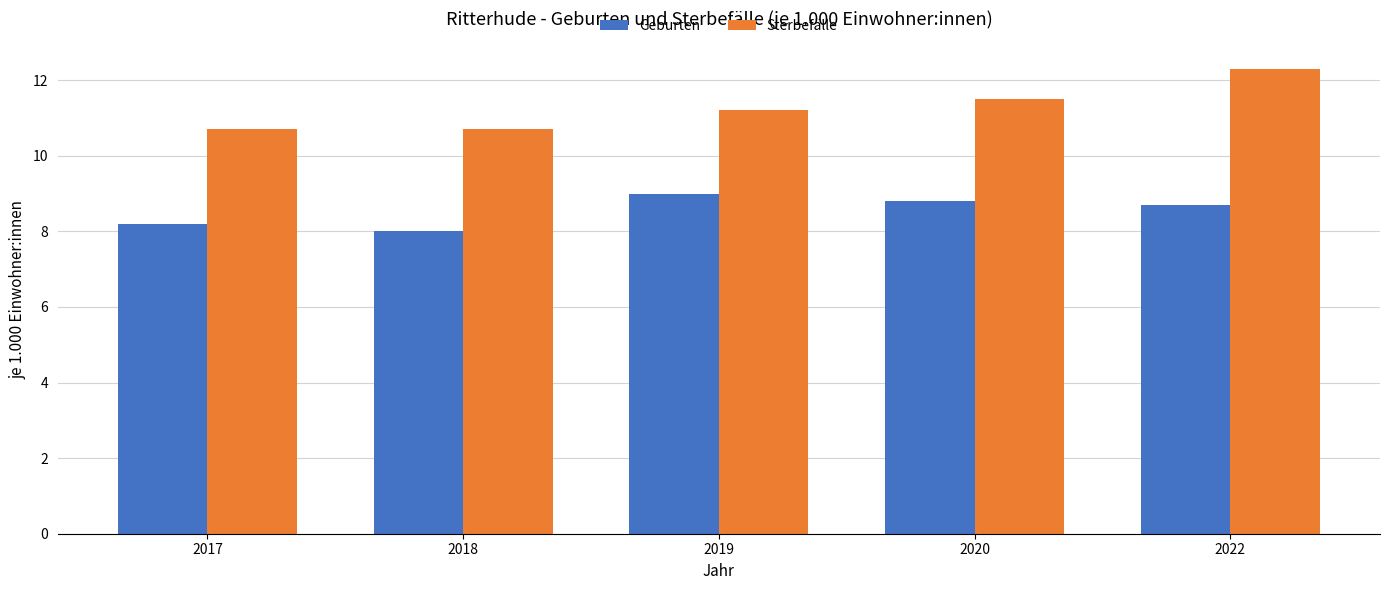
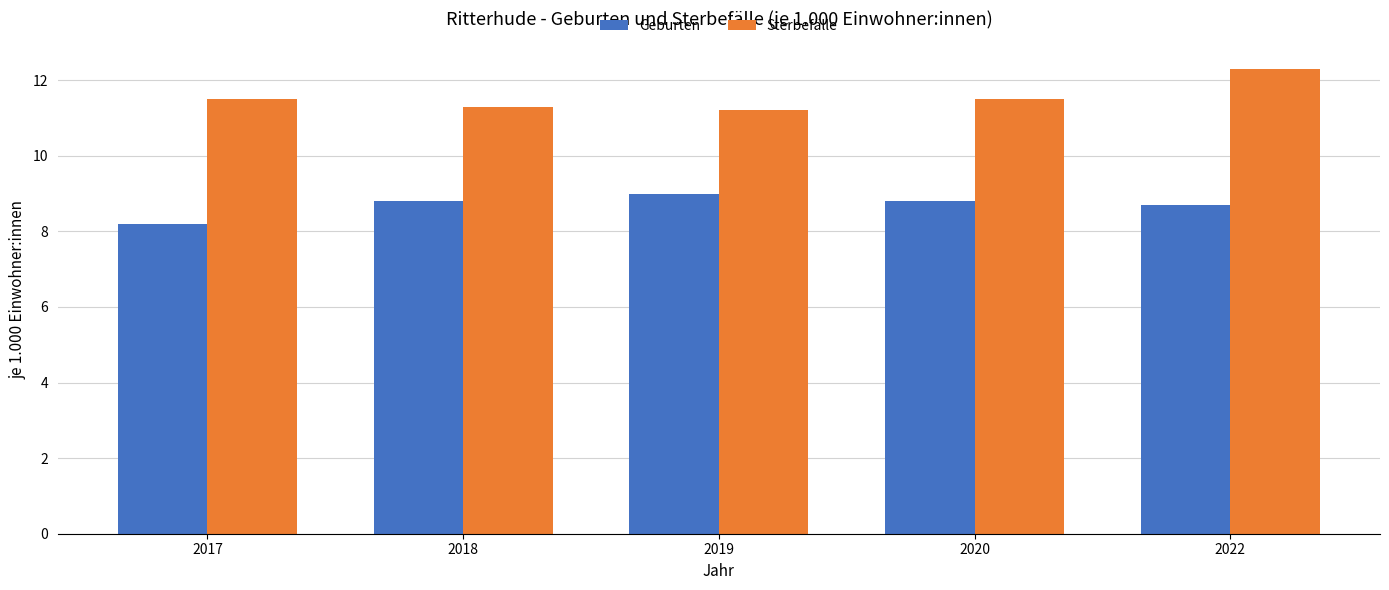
  {
    "Geburten": {
      "2017": 8.2,
-     "2018": 8.0,
+     "2018": 8.8,
      "2019": 9.0,
      "2020": 8.8,
      "2022": 8.7
    },
    "Sterbefälle": {
-     "2017": 10.7,
-     "2018": 10.7,
+     "2017": 11.5,
+     "2018": 11.3,
      "2019": 11.2,
      "2020": 11.5,
      "2022": 12.3
    }
  }
